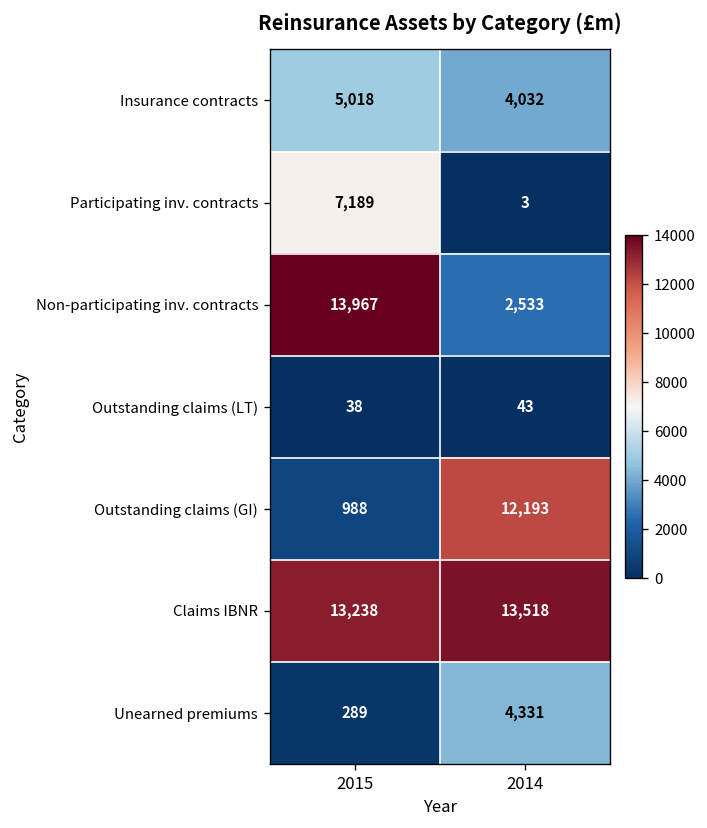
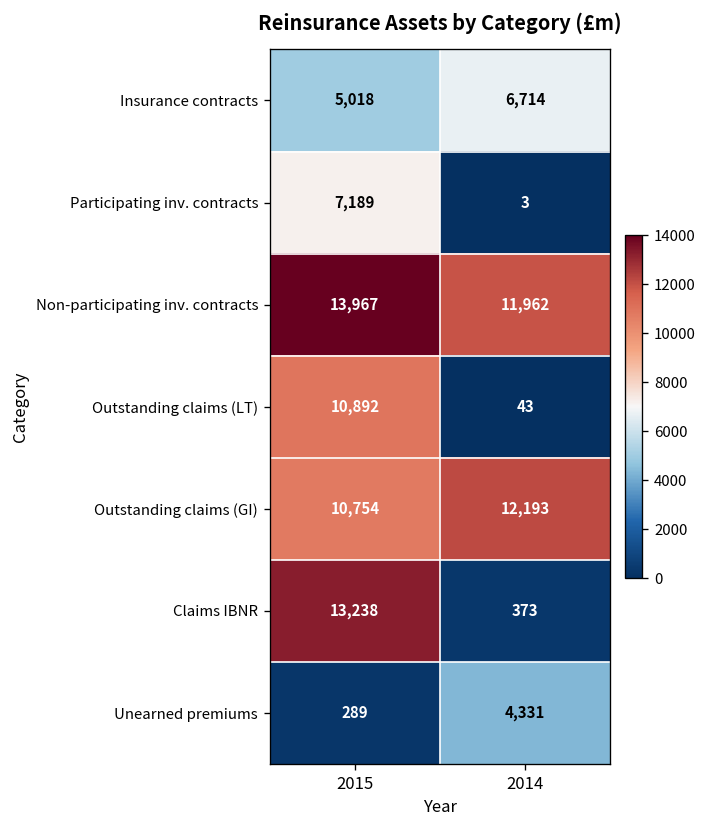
  {
    "Insurance contracts": {
      "2015": "5,018",
-     "2014": "4,032"
+     "2014": "6,714"
    },
    "Participating inv. contracts": {
      "2015": "7,189",
      "2014": "3"
    },
    "Non-participating inv. contracts": {
      "2015": "13,967",
-     "2014": "2,533"
+     "2014": "11,962"
    },
    "Outstanding claims (LT)": {
-     "2015": "38",
+     "2015": "10,892",
      "2014": "43"
    },
    "Outstanding claims (GI)": {
-     "2015": "988",
+     "2015": "10,754",
      "2014": "12,193"
    },
    "Claims IBNR": {
      "2015": "13,238",
-     "2014": "13,518"
+     "2014": "373"
    },
    "Unearned premiums": {
      "2015": "289",
      "2014": "4,331"
    }
  }
